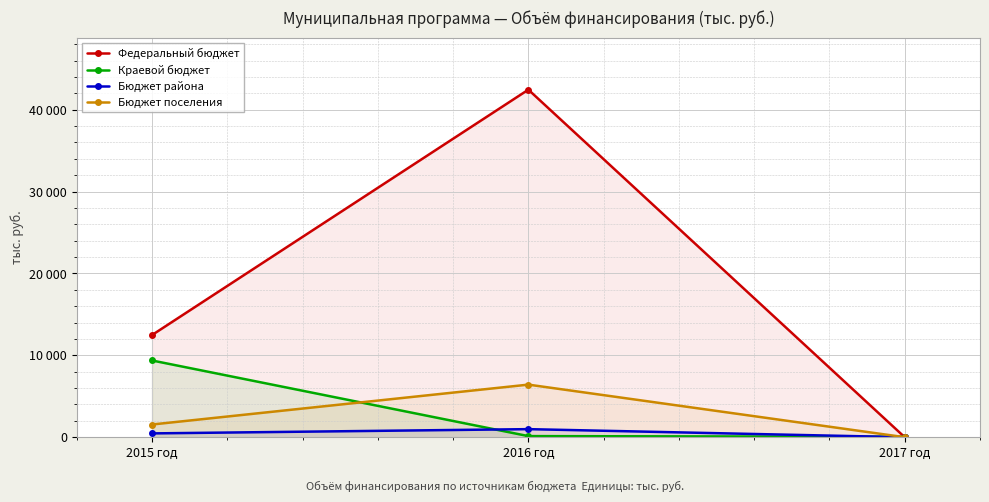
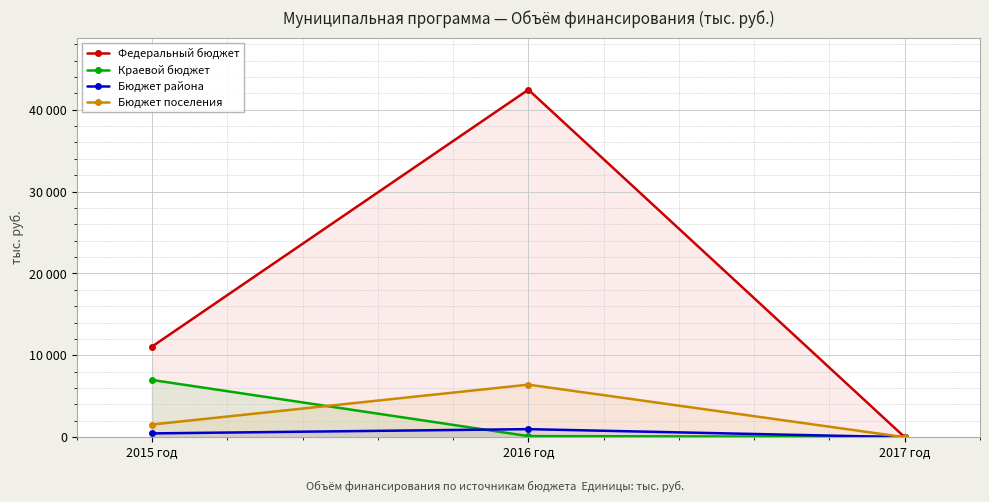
  {
    "Федеральный бюджет": {
-     "2015 год": 12000,
+     "2015 год": 11000,
      "2016 год": 42000
    },
    "Краевой бюджет": {
-     "2015 год": 9000,
+     "2015 год": 7000,
      "2016 год": 0
    },
    "Бюджет района": {
      "2015 год": 0,
      "2016 год": 1000
    },
    "Бюджет поселения": {
      "2015 год": 2000,
      "2016 год": 6000
    }
  }
